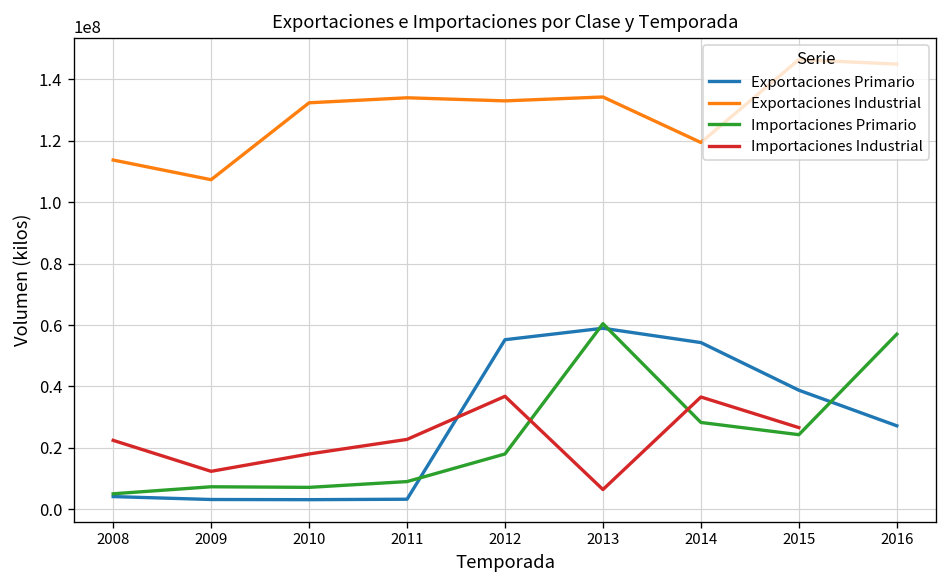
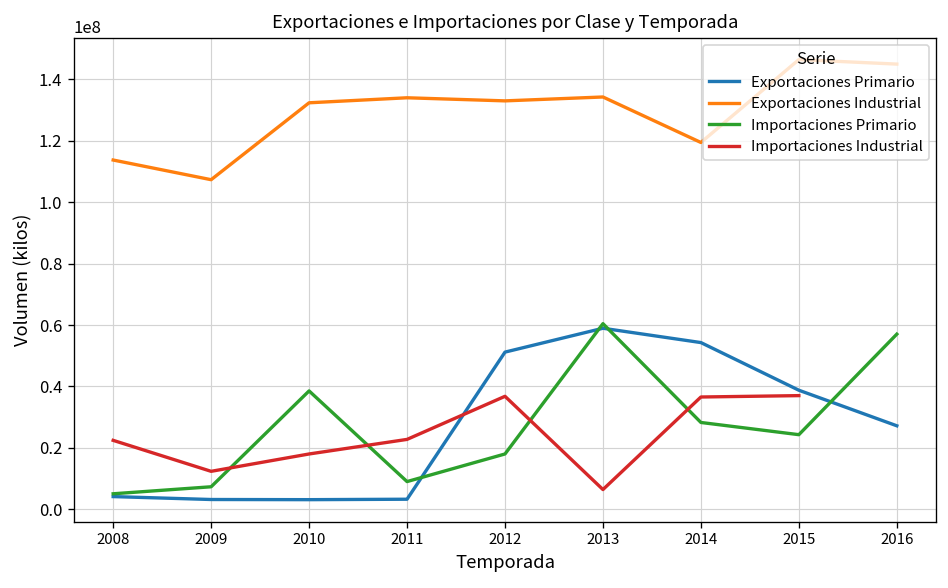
  {
    "Exportaciones Primario": {
      "2009": 3000000,
      "2010": 3000000,
      "2011": 3000000,
-     "2012": 55000000,
+     "2012": 51000000,
      "2013": 59000000,
      "2014": 54000000,
      "2015": 39000000,
      "2016": 27000000
    },
    "Exportaciones Industrial": {
      "2008": 114000000,
      "2009": 107000000,
      "2010": 132000000,
      "2011": 134000000,
      "2012": 133000000,
      "2013": 134000000,
      "2014": 119000000
    },
    "Importaciones Primario": {
      "2009": 7000000,
-     "2010": 7000000,
+     "2010": 39000000,
      "2011": 9000000,
      "2012": 18000000,
      "2013": 60000000,
      "2014": 28000000,
      "2015": 24000000,
      "2016": 57000000
    },
    "Importaciones Industrial": {
      "2008": 22000000,
      "2009": 12000000,
      "2010": 18000000,
      "2011": 23000000,
      "2012": 37000000,
      "2013": 6000000,
      "2014": 37000000,
-     "2015": 27000000
+     "2015": 37000000
    }
  }
